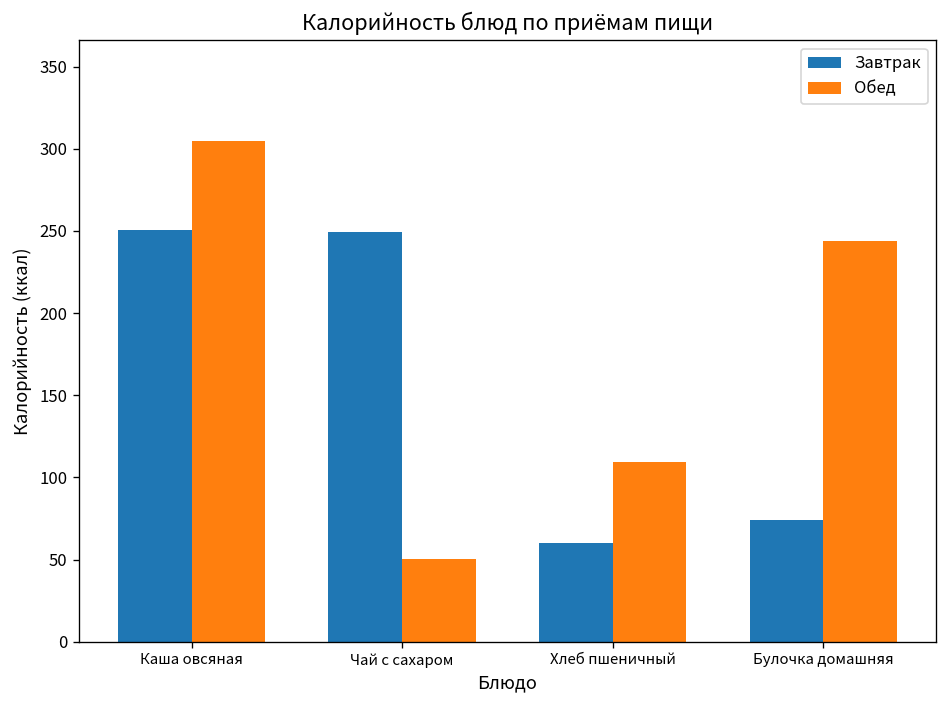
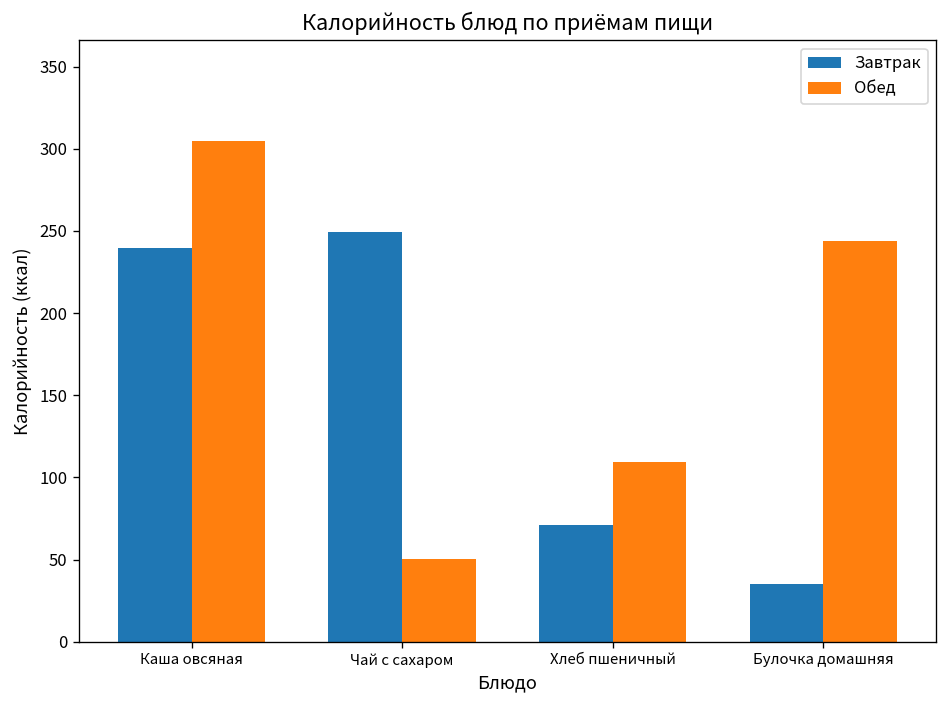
  {
    "Завтрак": {
-     "Каша овсяная": 251,
+     "Каша овсяная": 240,
      "Чай с сахаром": 249,
-     "Хлеб пшеничный": 60,
-     "Булочка домашняя": 74
+     "Хлеб пшеничный": 71,
+     "Булочка домашняя": 35
    },
    "Обед": {
      "Каша овсяная": 305,
      "Чай с сахаром": 50,
      "Хлеб пшеничный": 109,
      "Булочка домашняя": 244
    }
  }
